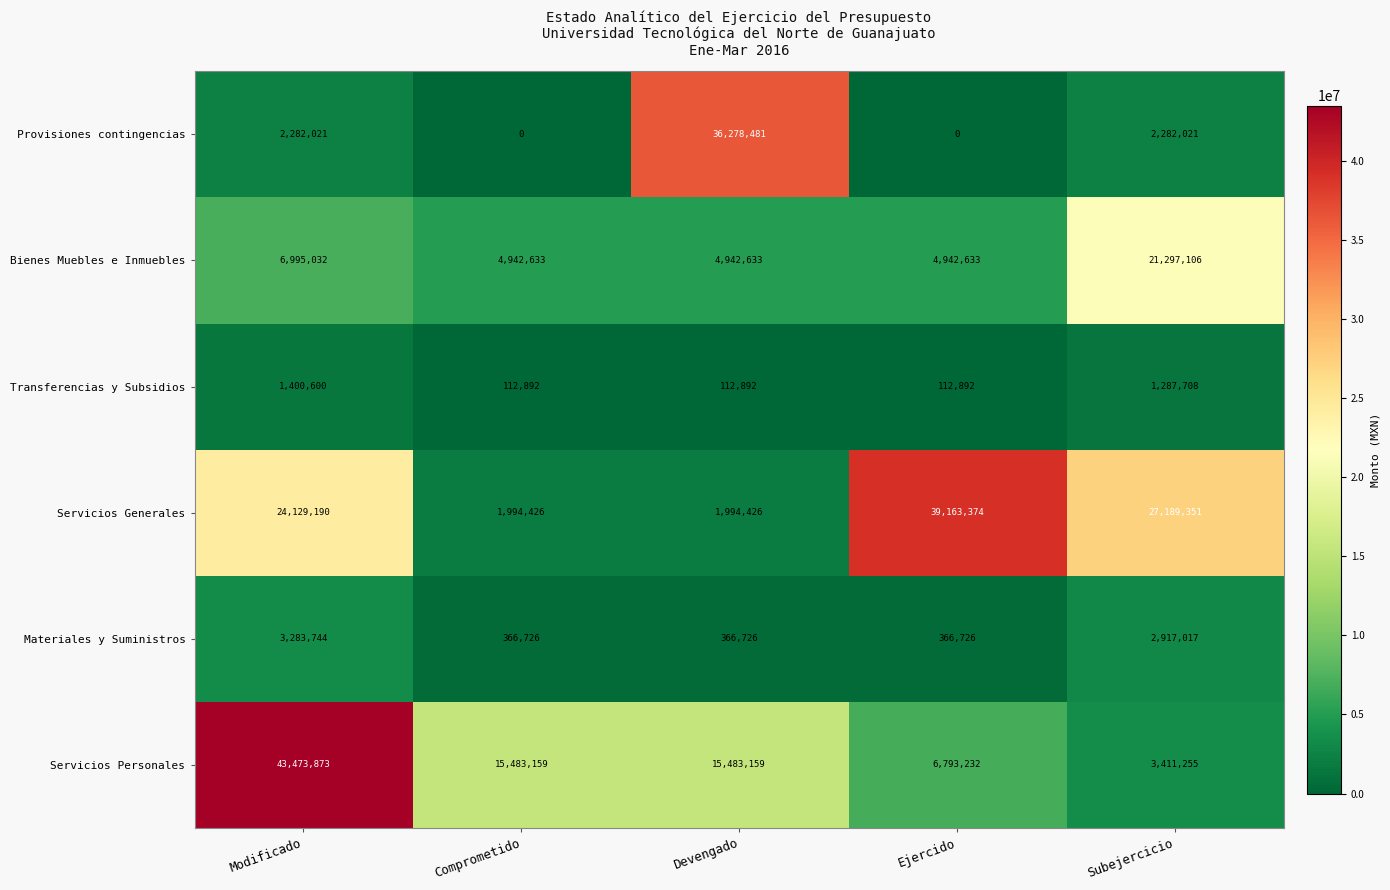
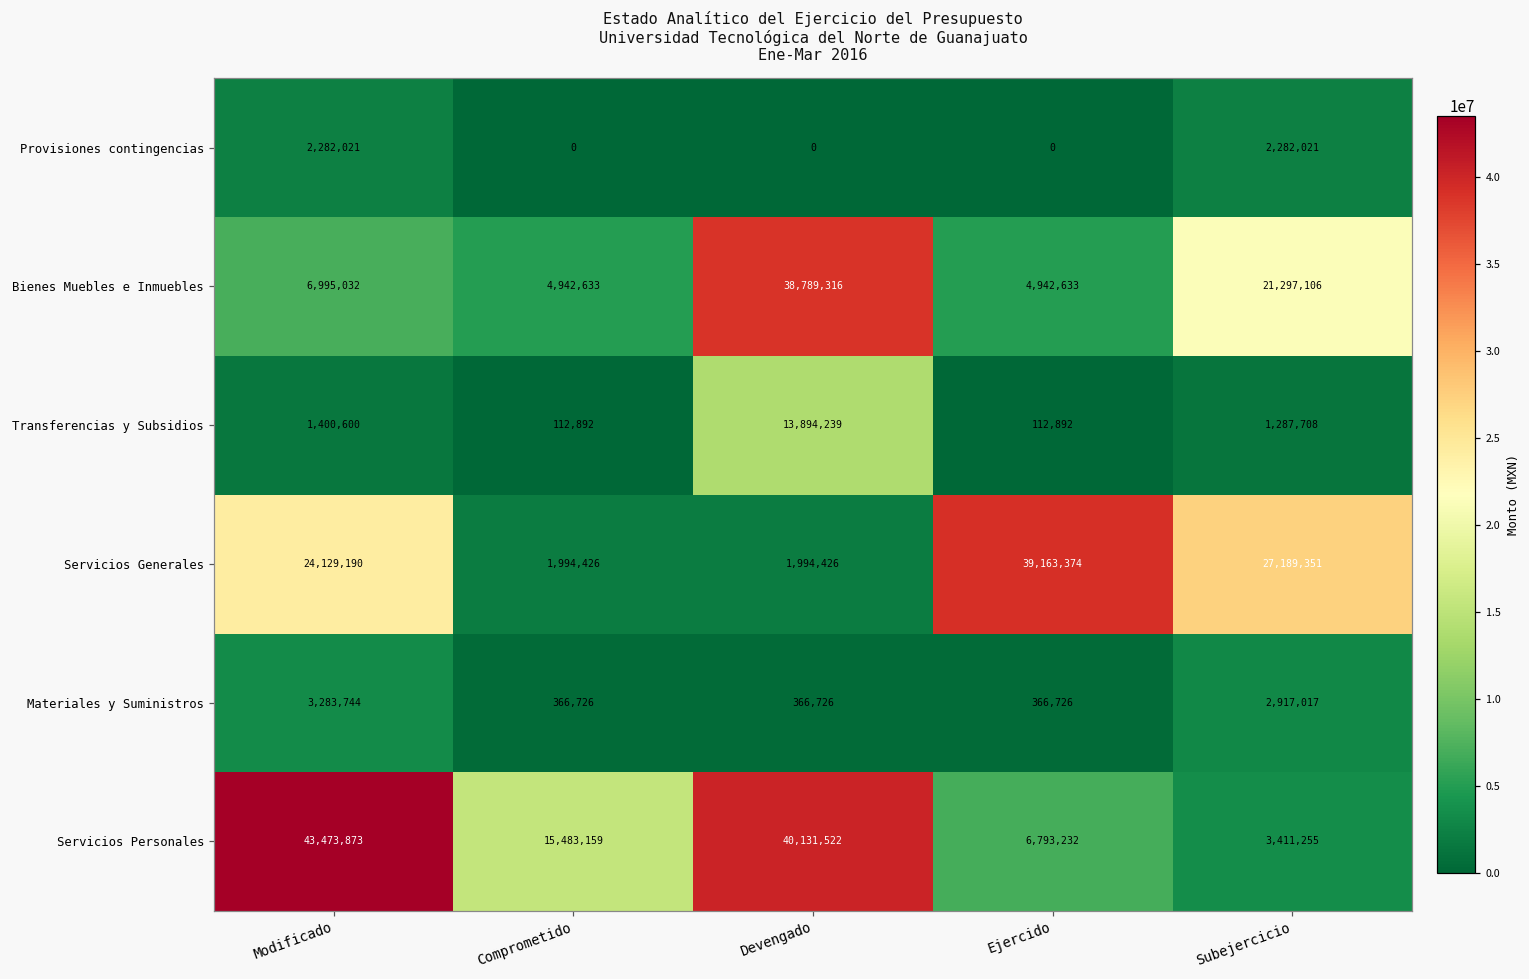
  {
    "Provisiones contingencias": {
      "Modificado": "2,282,021",
      "Comprometido": "0",
-     "Devengado": "36,278,481",
+     "Devengado": "0",
      "Ejercido": "0",
      "Subejercicio": "2,282,021"
    },
    "Bienes Muebles e Inmuebles": {
      "Modificado": "6,995,032",
      "Comprometido": "4,942,633",
-     "Devengado": "4,942,633",
+     "Devengado": "38,789,316",
      "Ejercido": "4,942,633",
      "Subejercicio": "21,297,106"
    },
    "Transferencias y Subsidios": {
      "Modificado": "1,400,600",
      "Comprometido": "112,892",
-     "Devengado": "112,892",
+     "Devengado": "13,894,239",
      "Ejercido": "112,892",
      "Subejercicio": "1,287,708"
    },
    "Servicios Generales": {
      "Modificado": "24,129,190",
      "Comprometido": "1,994,426",
      "Devengado": "1,994,426",
      "Ejercido": "39,163,374",
      "Subejercicio": "27,189,351"
    },
    "Materiales y Suministros": {
      "Modificado": "3,283,744",
      "Comprometido": "366,726",
      "Devengado": "366,726",
      "Ejercido": "366,726",
      "Subejercicio": "2,917,017"
    },
    "Servicios Personales": {
      "Modificado": "43,473,873",
      "Comprometido": "15,483,159",
-     "Devengado": "15,483,159",
+     "Devengado": "40,131,522",
      "Ejercido": "6,793,232",
      "Subejercicio": "3,411,255"
    }
  }
